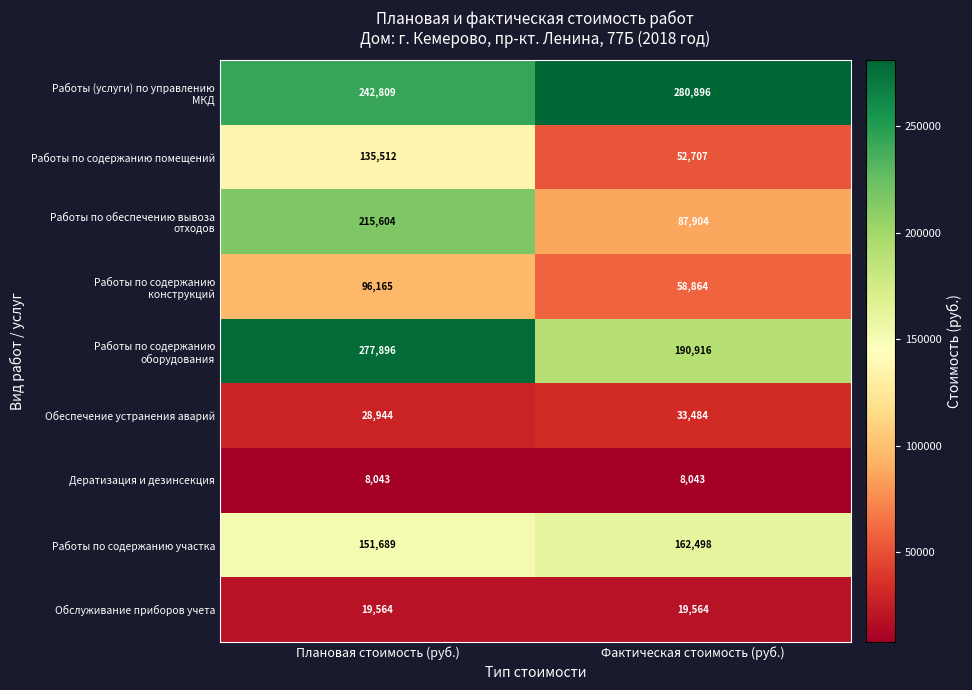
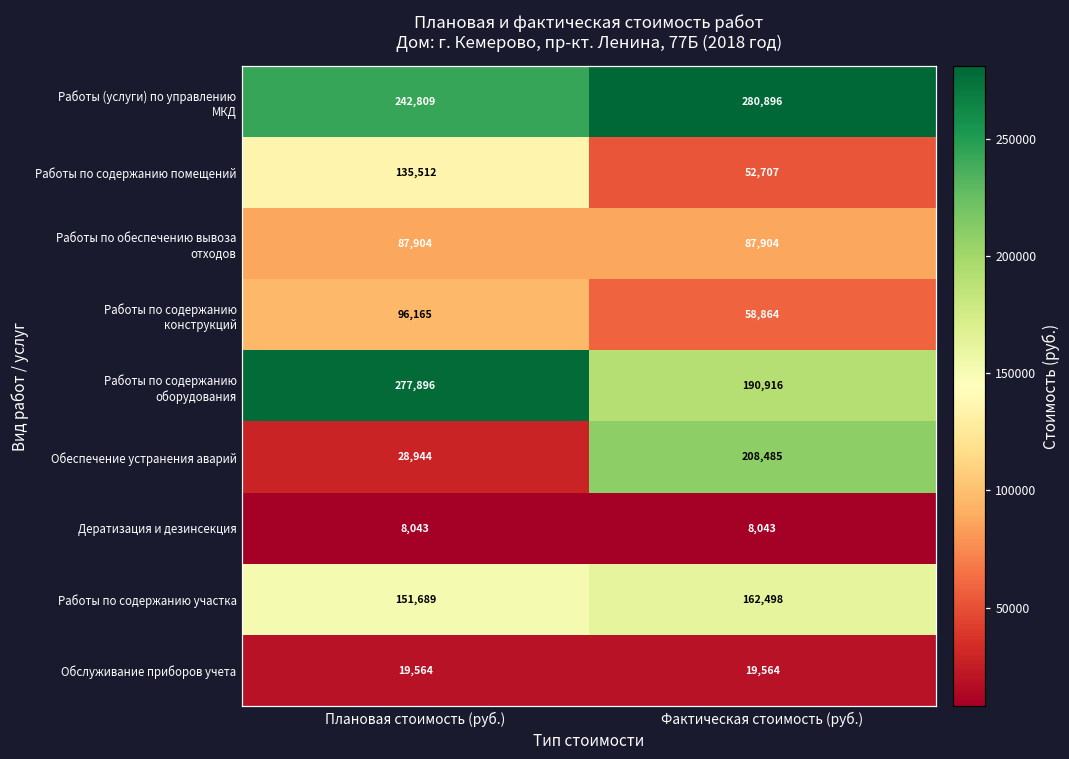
  {
    "Работы (услуги) по управлению МКД": {
      "Плановая стоимость (руб.)": "242,809",
      "Фактическая стоимость (руб.)": "280,896"
    },
    "Работы по содержанию помещений": {
      "Плановая стоимость (руб.)": "135,512",
      "Фактическая стоимость (руб.)": "52,707"
    },
    "Работы по обеспечению вывоза отходов": {
-     "Плановая стоимость (руб.)": "215,604",
+     "Плановая стоимость (руб.)": "87,904",
      "Фактическая стоимость (руб.)": "87,904"
    },
    "Работы по содержанию конструкций": {
      "Плановая стоимость (руб.)": "96,165",
      "Фактическая стоимость (руб.)": "58,864"
    },
    "Работы по содержанию оборудования": {
      "Плановая стоимость (руб.)": "277,896",
      "Фактическая стоимость (руб.)": "190,916"
    },
    "Обеспечение устранения аварий": {
      "Плановая стоимость (руб.)": "28,944",
-     "Фактическая стоимость (руб.)": "33,484"
+     "Фактическая стоимость (руб.)": "208,485"
    },
    "Дератизация и дезинсекция": {
      "Плановая стоимость (руб.)": "8,043",
      "Фактическая стоимость (руб.)": "8,043"
    },
    "Работы по содержанию участка": {
      "Плановая стоимость (руб.)": "151,689",
      "Фактическая стоимость (руб.)": "162,498"
    },
    "Обслуживание приборов учета": {
      "Плановая стоимость (руб.)": "19,564",
      "Фактическая стоимость (руб.)": "19,564"
    }
  }
